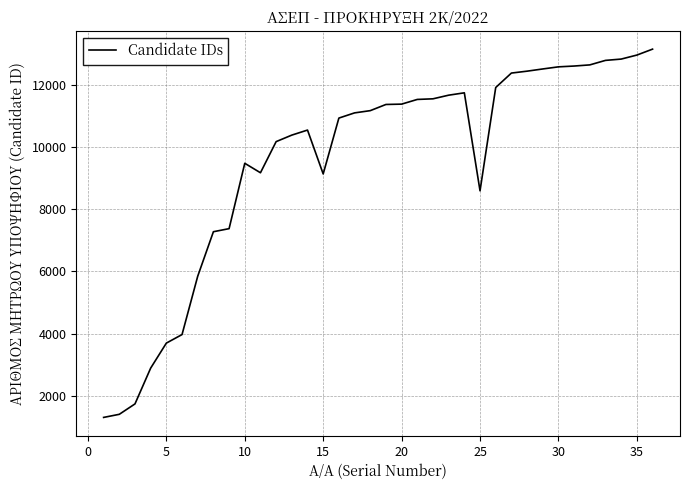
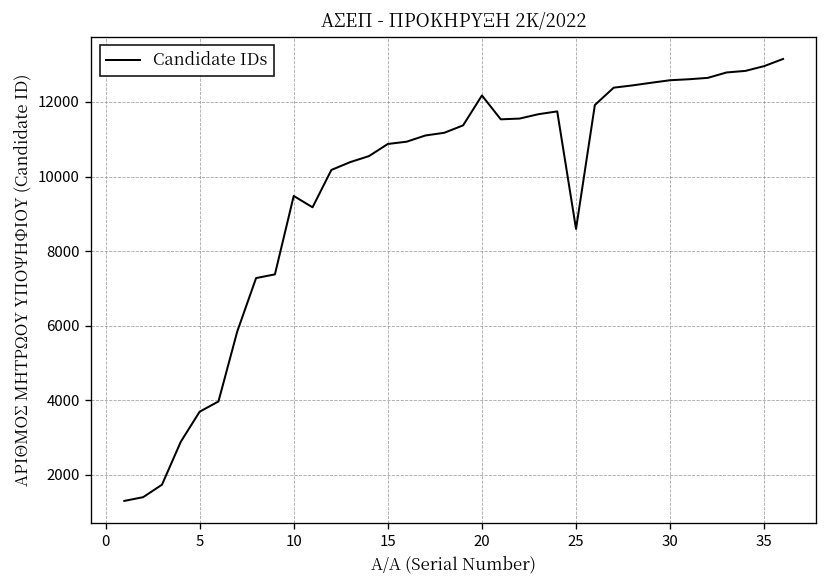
  {
    "5": 3700,
    "10": 9500,
-   "15": 9100,
-   "20": 11400,
+   "15": 10900,
+   "20": 12200,
    "25": 8600,
    "30": 12600,
    "35": 13000
  }
